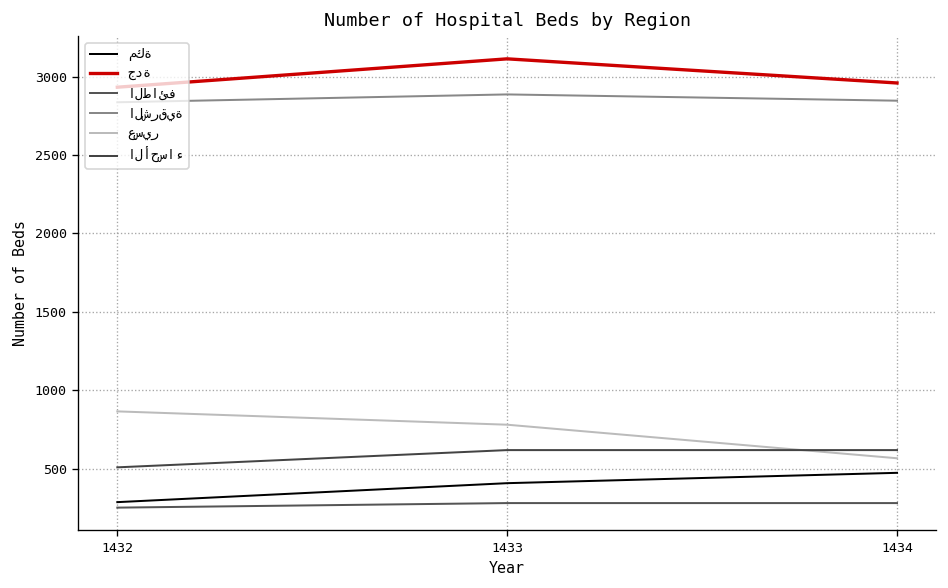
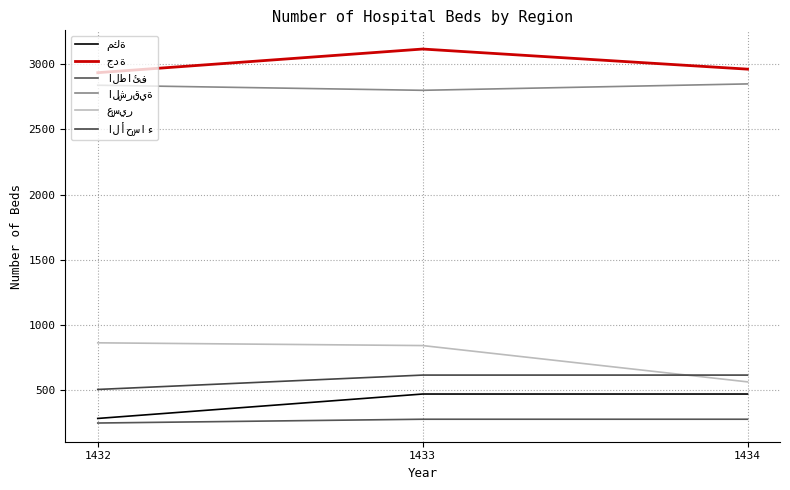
  {
    "مكة": {
      "1432": 290,
-     "1433": 410,
+     "1433": 470,
      "1434": 470
    },
    "جدة": {
      "1433": 3110,
      "1434": 2960
    },
    "الشرقية": {
-     "1433": 2890,
+     "1433": 2800,
      "1434": 2850
    },
    "عسير": {
      "1432": 870,
-     "1433": 780,
+     "1433": 840,
      "1434": 570
    }
  }
